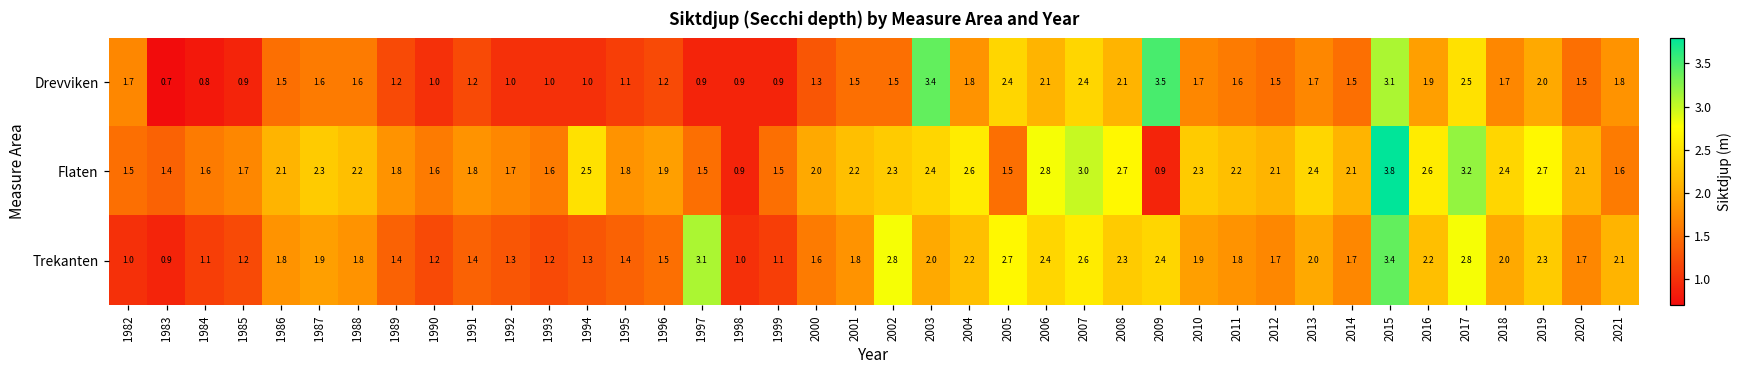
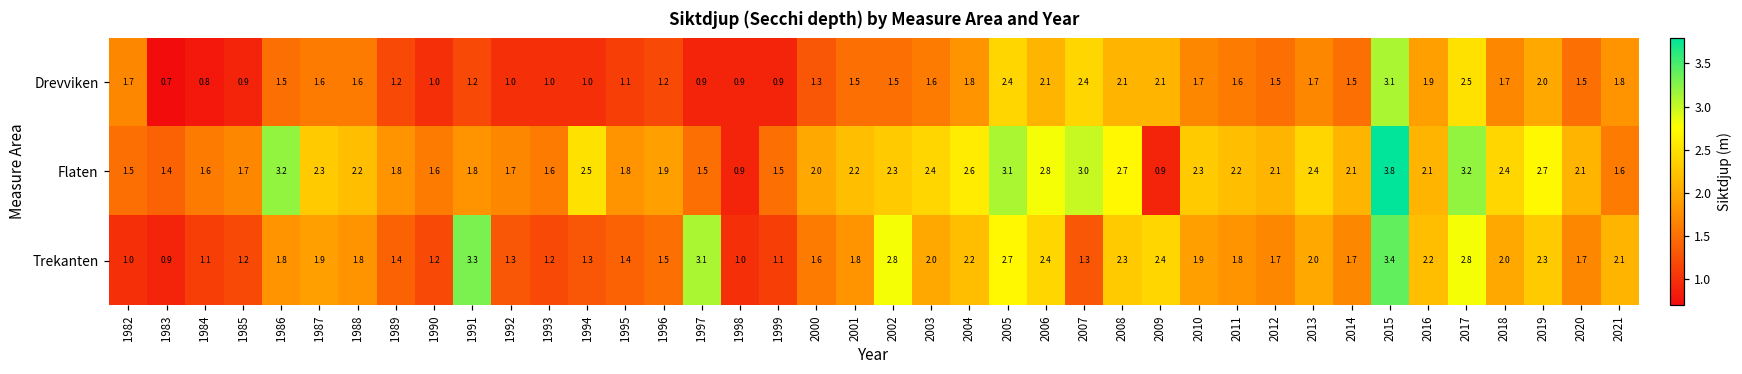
  {
    "Drevviken": {
      "1982": 1.7,
      "1983": 0.7,
      "1984": 0.8,
      "1985": 0.9,
      "1986": 1.5,
      "1987": 1.6,
      "1988": 1.6,
      "1989": 1.2,
      "1990": 1.0,
      "1991": 1.2,
      "1992": 1.0,
      "1993": 1.0,
      "1994": 1.0,
      "1995": 1.1,
      "1996": 1.2,
      "1997": 0.9,
      "1998": 0.9,
      "1999": 0.9,
      "2000": 1.3,
      "2001": 1.5,
      "2002": 1.5,
-     "2003": 3.4,
+     "2003": 1.6,
      "2004": 1.8,
      "2005": 2.4,
      "2006": 2.1,
      "2007": 2.4,
      "2008": 2.1,
-     "2009": 3.5,
+     "2009": 2.1,
      "2010": 1.7,
      "2011": 1.6,
      "2012": 1.5,
      "2013": 1.7,
      "2014": 1.5,
      "2015": 3.1,
      "2016": 1.9,
      "2017": 2.5,
      "2018": 1.7,
      "2019": 2.0,
      "2020": 1.5,
      "2021": 1.8
    },
    "Flaten": {
      "1982": 1.5,
      "1983": 1.4,
      "1984": 1.6,
      "1985": 1.7,
-     "1986": 2.1,
+     "1986": 3.2,
      "1987": 2.3,
      "1988": 2.2,
      "1989": 1.8,
      "1990": 1.6,
      "1991": 1.8,
      "1992": 1.7,
      "1993": 1.6,
      "1994": 2.5,
      "1995": 1.8,
      "1996": 1.9,
      "1997": 1.5,
      "1998": 0.9,
      "1999": 1.5,
      "2000": 2.0,
      "2001": 2.2,
      "2002": 2.3,
      "2003": 2.4,
      "2004": 2.6,
-     "2005": 1.5,
+     "2005": 3.1,
      "2006": 2.8,
      "2007": 3.0,
      "2008": 2.7,
      "2009": 0.9,
      "2010": 2.3,
      "2011": 2.2,
      "2012": 2.1,
      "2013": 2.4,
      "2014": 2.1,
      "2015": 3.8,
-     "2016": 2.6,
+     "2016": 2.1,
      "2017": 3.2,
      "2018": 2.4,
      "2019": 2.7,
      "2020": 2.1,
      "2021": 1.6
    },
    "Trekanten": {
      "1982": 1.0,
      "1983": 0.9,
      "1984": 1.1,
      "1985": 1.2,
      "1986": 1.8,
      "1987": 1.9,
      "1988": 1.8,
      "1989": 1.4,
      "1990": 1.2,
-     "1991": 1.4,
+     "1991": 3.3,
      "1992": 1.3,
      "1993": 1.2,
      "1994": 1.3,
      "1995": 1.4,
      "1996": 1.5,
      "1997": 3.1,
      "1998": 1.0,
      "1999": 1.1,
      "2000": 1.6,
      "2001": 1.8,
      "2002": 2.8,
      "2003": 2.0,
      "2004": 2.2,
      "2005": 2.7,
      "2006": 2.4,
-     "2007": 2.6,
+     "2007": 1.3,
      "2008": 2.3,
      "2009": 2.4,
      "2010": 1.9,
      "2011": 1.8,
      "2012": 1.7,
      "2013": 2.0,
      "2014": 1.7,
      "2015": 3.4,
      "2016": 2.2,
      "2017": 2.8,
      "2018": 2.0,
      "2019": 2.3,
      "2020": 1.7,
      "2021": 2.1
    }
  }
